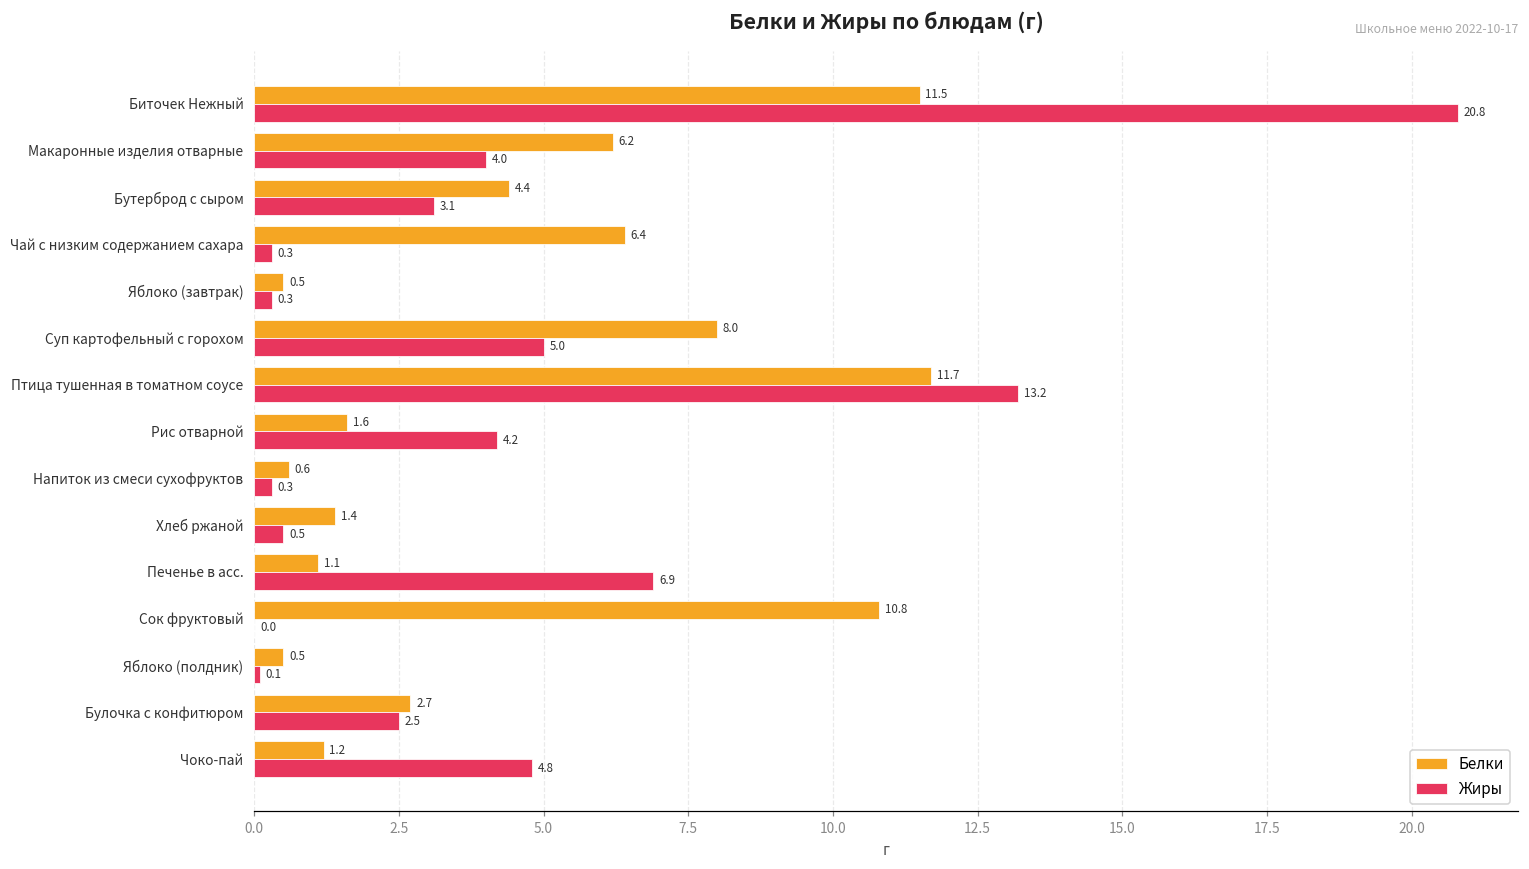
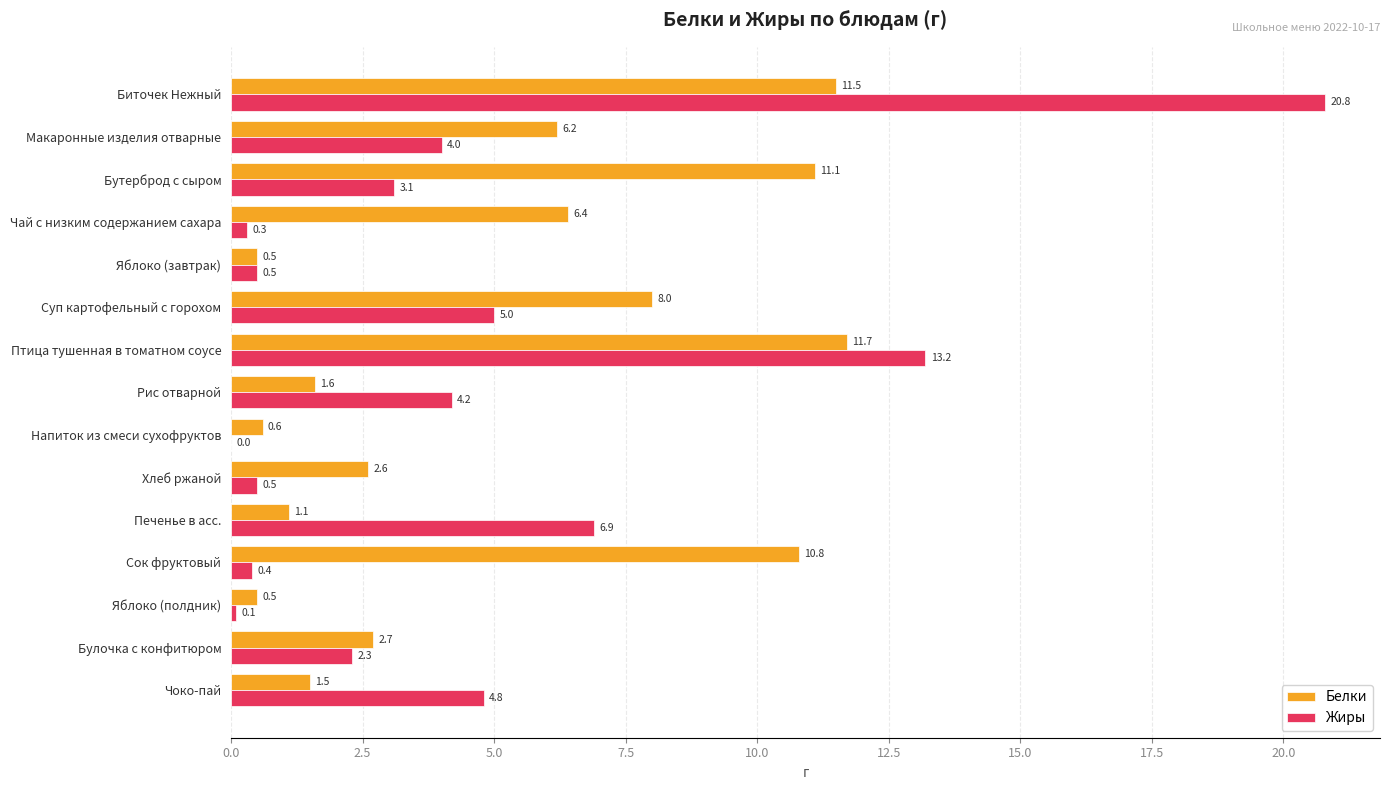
  {
    "Белки": {
      "Биточек Нежный": 11.5,
      "Макаронные изделия отварные": 6.2,
-     "Бутерброд с сыром": 4.4,
+     "Бутерброд с сыром": 11.1,
      "Чай с низким содержанием сахара": 6.4,
      "Яблоко (завтрак)": 0.5,
      "Суп картофельный с горохом": 8.0,
      "Птица тушенная в томатном соусе": 11.7,
      "Рис отварной": 1.6,
      "Напиток из смеси сухофруктов": 0.6,
-     "Хлеб ржаной": 1.4,
+     "Хлеб ржаной": 2.6,
      "Печенье в асс.": 1.1,
      "Сок фруктовый": 10.8,
      "Яблоко (полдник)": 0.5,
      "Булочка с конфитюром": 2.7,
-     "Чоко-пай": 1.2
+     "Чоко-пай": 1.5
    },
    "Жиры": {
      "Биточек Нежный": 20.8,
      "Макаронные изделия отварные": 4.0,
      "Бутерброд с сыром": 3.1,
      "Чай с низким содержанием сахара": 0.3,
-     "Яблоко (завтрак)": 0.3,
+     "Яблоко (завтрак)": 0.5,
      "Суп картофельный с горохом": 5.0,
      "Птица тушенная в томатном соусе": 13.2,
      "Рис отварной": 4.2,
-     "Напиток из смеси сухофруктов": 0.3,
+     "Напиток из смеси сухофруктов": 0.0,
      "Хлеб ржаной": 0.5,
      "Печенье в асс.": 6.9,
-     "Сок фруктовый": 0.0,
+     "Сок фруктовый": 0.4,
      "Яблоко (полдник)": 0.1,
-     "Булочка с конфитюром": 2.5,
+     "Булочка с конфитюром": 2.3,
      "Чоко-пай": 4.8
    }
  }
